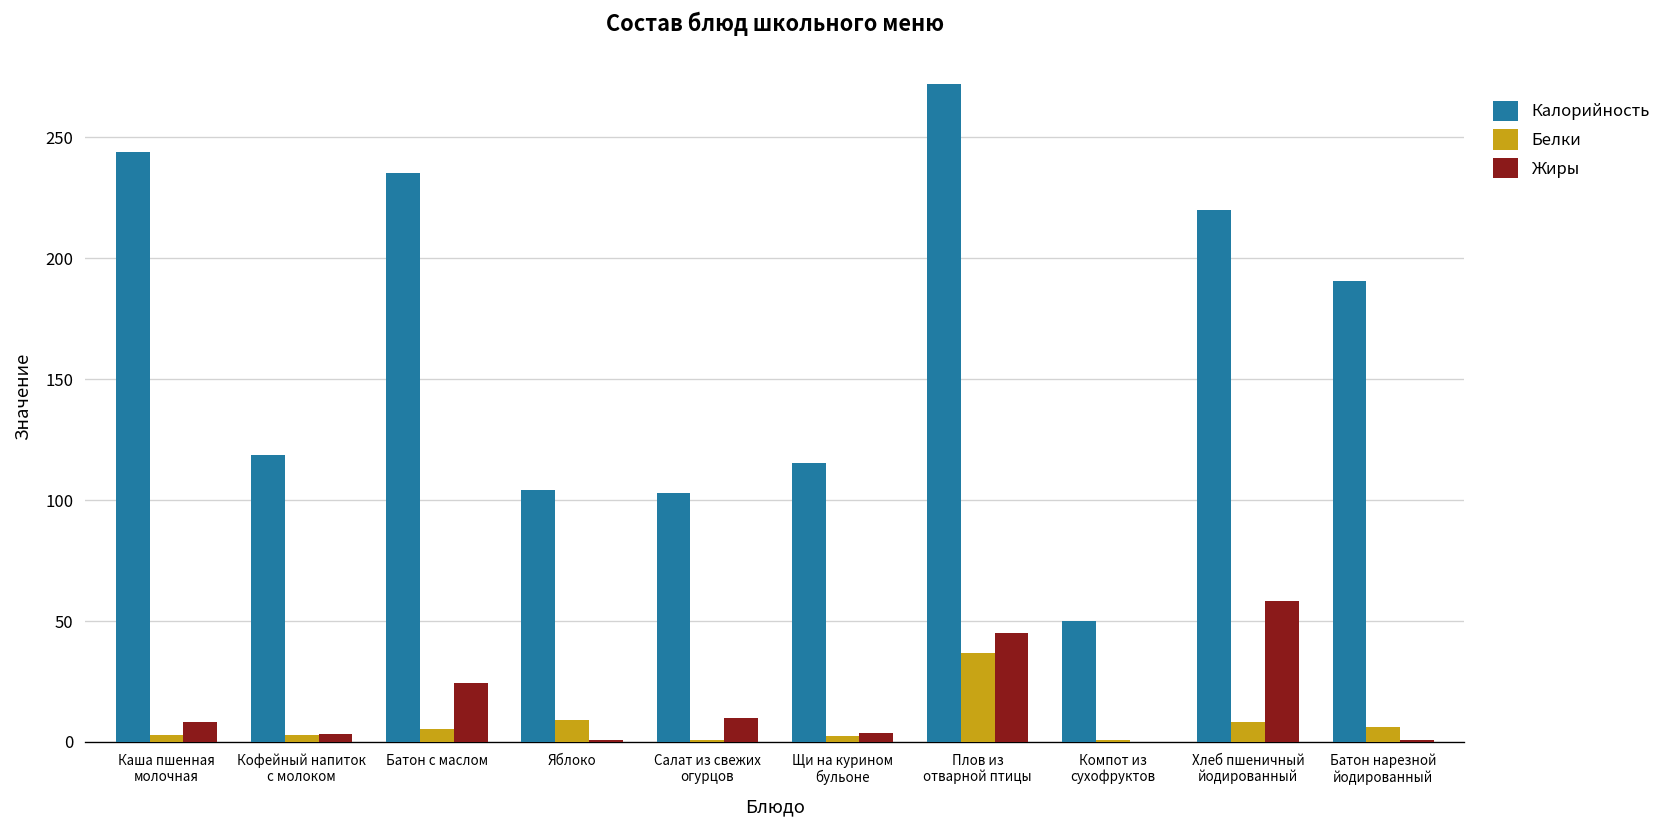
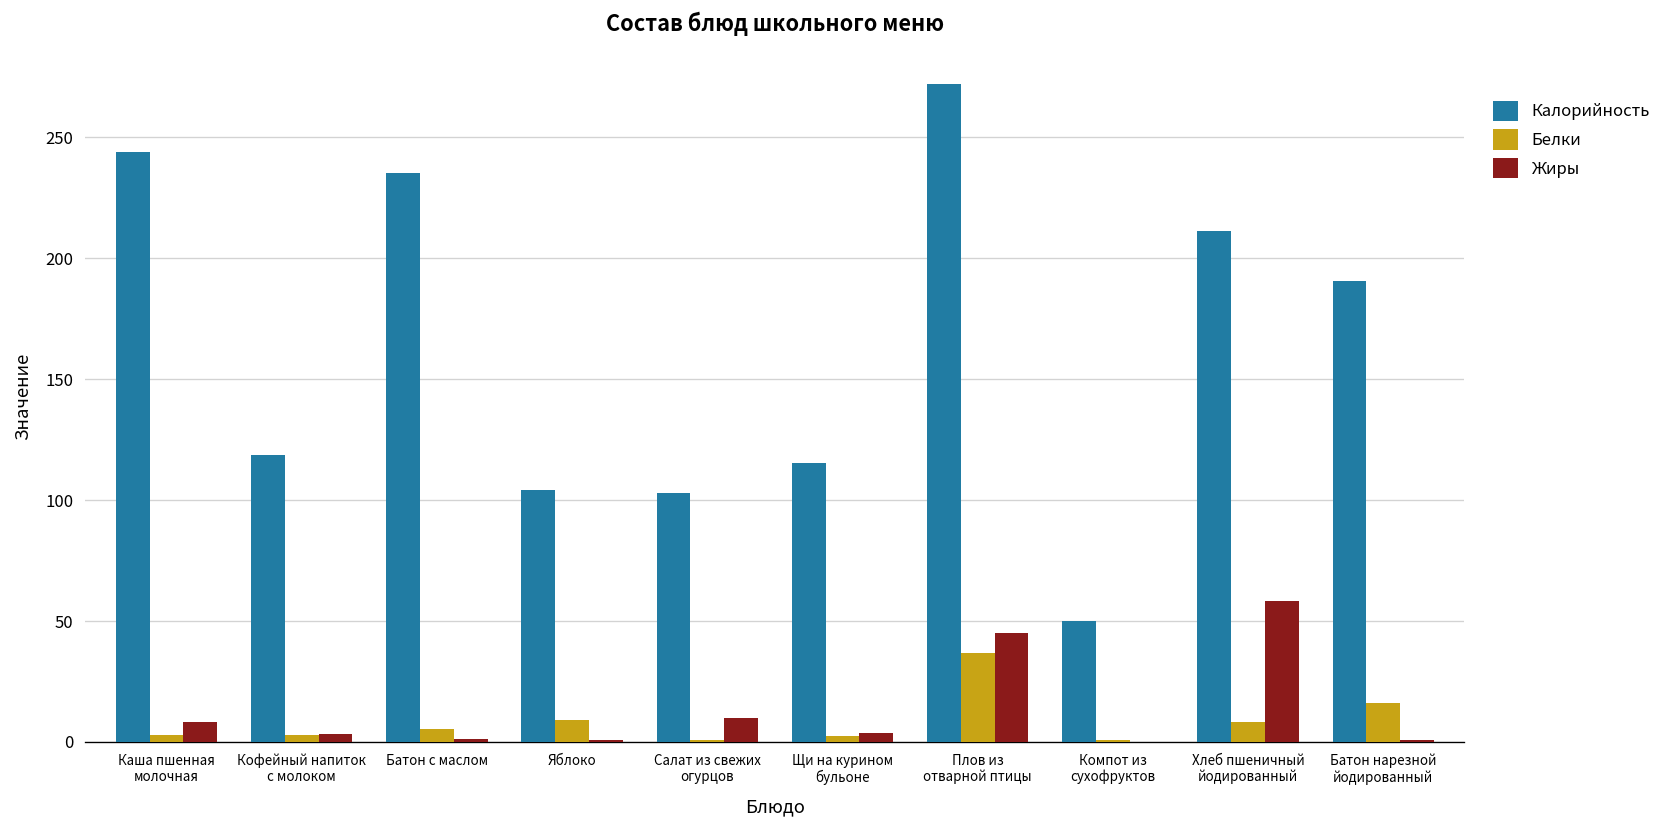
  {
    "Калорийность": {
      "Каша пшенная молочная": 244,
      "Кофейный напиток с молоком": 119,
      "Батон с маслом": 235,
      "Яблоко": 104,
      "Салат из свежих огурцов": 103,
      "Щи на курином бульоне": 116,
      "Плов из отварной птицы": 272,
      "Компот из сухофруктов": 50,
-     "Хлеб пшеничный йодированный": 220,
+     "Хлеб пшеничный йодированный": 211,
      "Батон нарезной йодированный": 190
    },
    "Белки": {
      "Каша пшенная молочная": 3,
      "Кофейный напиток с молоком": 3,
      "Батон с маслом": 6,
      "Яблоко": 9,
      "Щи на курином бульоне": 2,
      "Плов из отварной птицы": 37,
      "Хлеб пшеничный йодированный": 8,
-     "Батон нарезной йодированный": 6
+     "Батон нарезной йодированный": 16
    },
    "Жиры": {
      "Каша пшенная молочная": 8,
      "Кофейный напиток с молоком": 3,
-     "Батон с маслом": 24,
+     "Батон с маслом": 1,
      "Салат из свежих огурцов": 10,
      "Щи на курином бульоне": 4,
      "Плов из отварной птицы": 45,
      "Компот из сухофруктов": 0,
      "Хлеб пшеничный йодированный": 58
    }
  }
